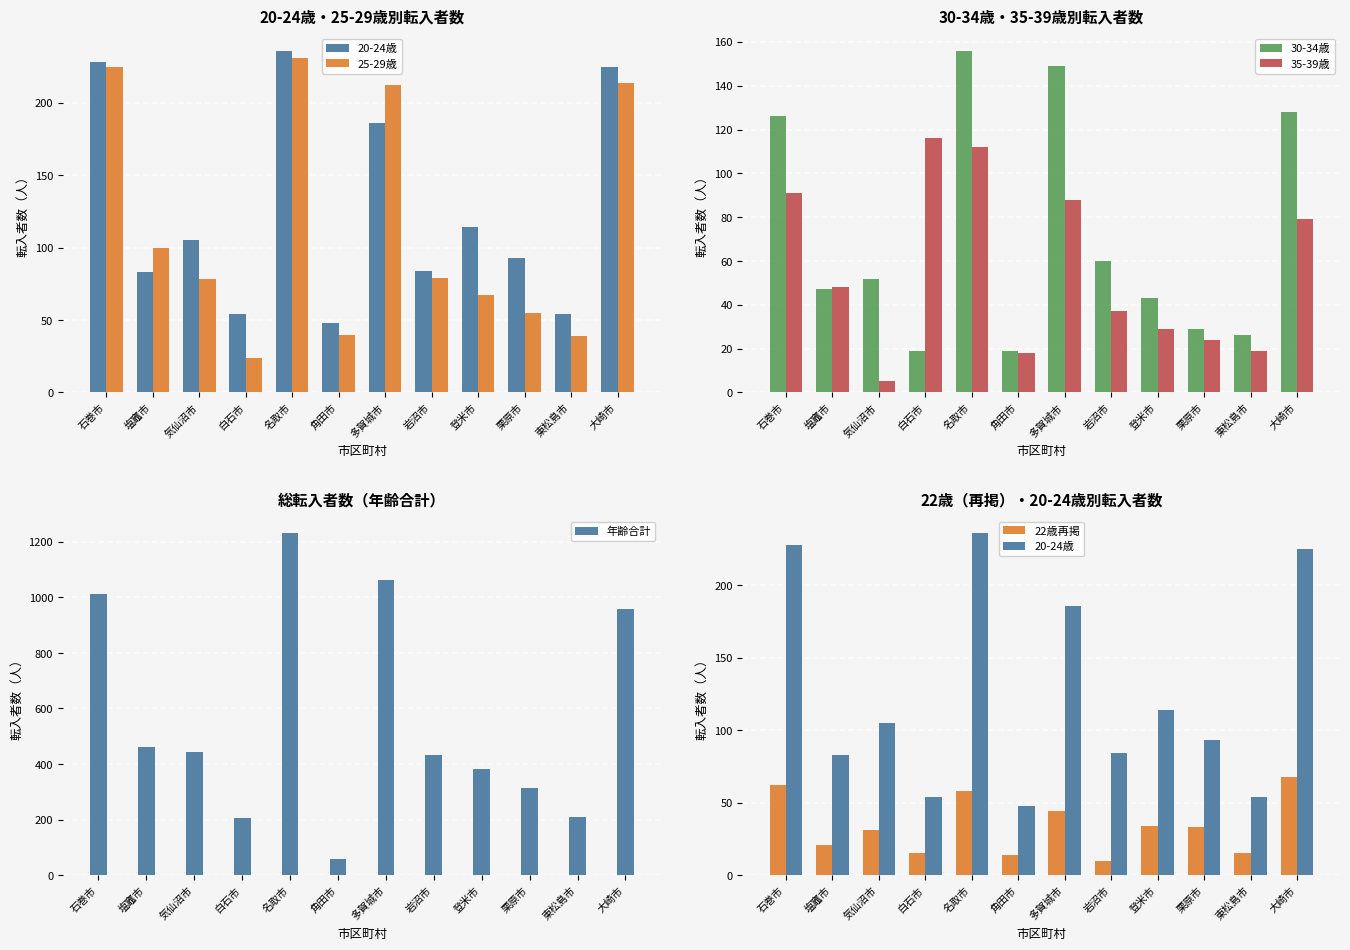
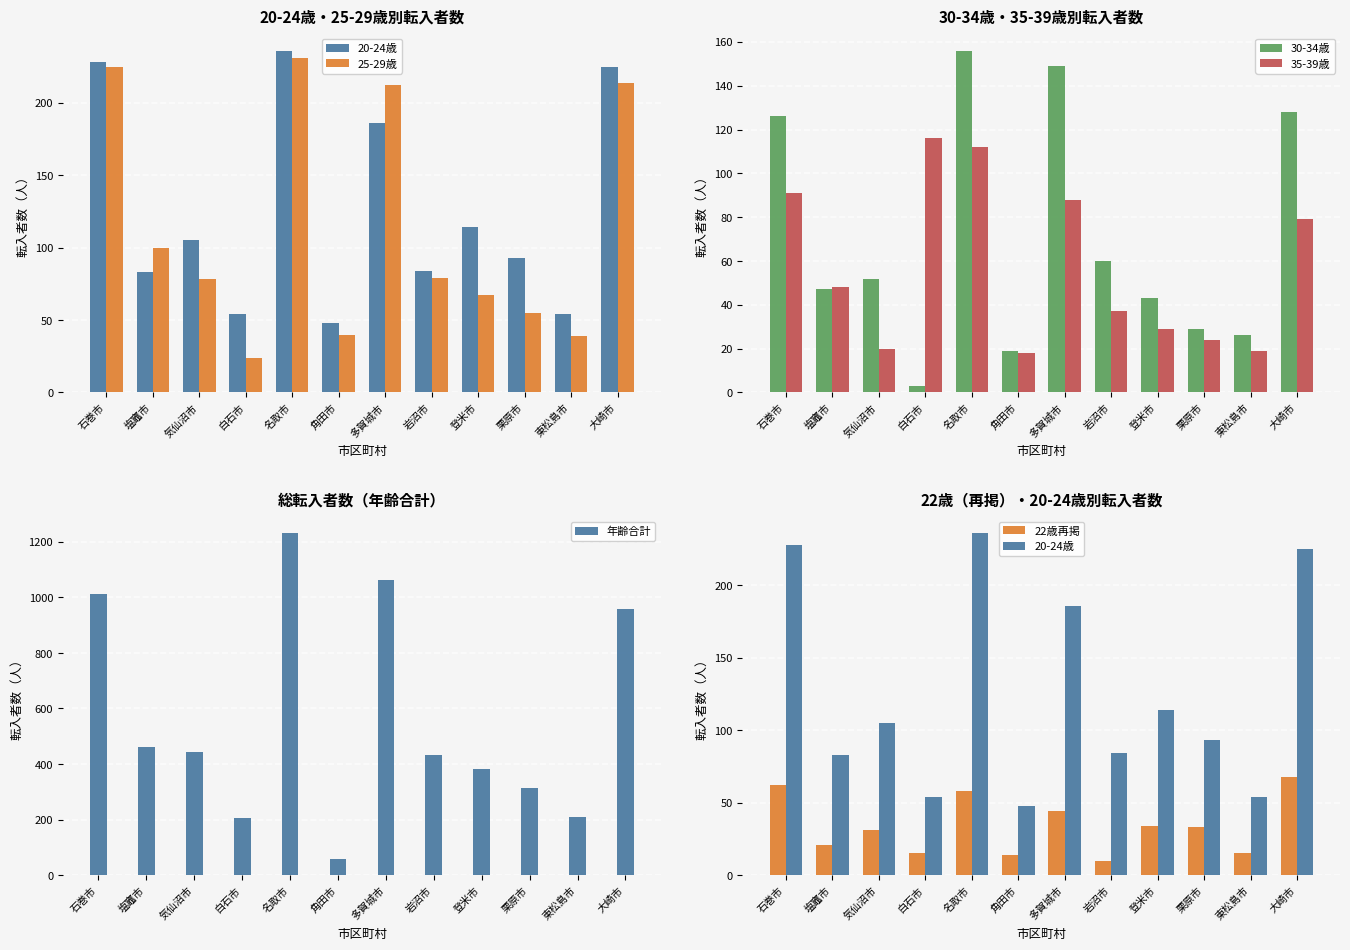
  {
    "20-24歳・25-29歳別転入者数": {
      "20-24歳": {
        "石巻市": 228,
        "塩竈市": 83,
        "気仙沼市": 105,
        "白石市": 54,
        "名取市": 236,
        "角田市": 48,
        "多賀城市": 186,
        "岩沼市": 84,
        "登米市": 114,
        "栗原市": 93,
        "東松島市": 54,
        "大崎市": 225
      },
      "25-29歳": {
        "石巻市": 225,
        "塩竈市": 100,
        "気仙沼市": 78,
        "白石市": 24,
        "名取市": 231,
        "角田市": 40,
        "多賀城市": 212,
        "岩沼市": 79,
        "登米市": 67,
        "栗原市": 55,
        "東松島市": 39,
        "大崎市": 214
      }
    },
    "30-34歳・35-39歳別転入者数": {
      "30-34歳": {
        "石巻市": 126,
        "塩竈市": 47,
        "気仙沼市": 52,
-       "白石市": 19,
+       "白石市": 3,
        "名取市": 156,
        "角田市": 19,
        "多賀城市": 149,
        "岩沼市": 60,
        "登米市": 43,
        "栗原市": 29,
        "東松島市": 26,
        "大崎市": 128
      },
      "35-39歳": {
        "石巻市": 91,
        "塩竈市": 48,
-       "気仙沼市": 5,
+       "気仙沼市": 20,
        "白石市": 116,
        "名取市": 112,
        "角田市": 18,
        "多賀城市": 88,
        "岩沼市": 37,
        "登米市": 29,
        "栗原市": 24,
        "東松島市": 19,
        "大崎市": 79
      }
    },
    "総転入者数（年齢合計）": {
      "石巻市": 1010,
      "塩竈市": 460,
      "気仙沼市": 440,
      "白石市": 210,
      "名取市": 1230,
      "角田市": 60,
      "多賀城市": 1060,
      "岩沼市": 430,
      "登米市": 380,
      "栗原市": 320,
      "東松島市": 210,
      "大崎市": 960
    },
    "22歳（再掲）・20-24歳別転入者数": {
      "22歳再掲": {
        "石巻市": 62,
        "塩竈市": 21,
        "気仙沼市": 31,
        "白石市": 15,
        "名取市": 58,
        "角田市": 14,
        "多賀城市": 44,
        "岩沼市": 10,
        "登米市": 34,
        "栗原市": 33,
        "東松島市": 15,
        "大崎市": 68
      },
      "20-24歳": {
        "石巻市": 228,
        "塩竈市": 83,
        "気仙沼市": 105,
        "白石市": 54,
        "名取市": 236,
        "角田市": 48,
        "多賀城市": 186,
        "岩沼市": 84,
        "登米市": 114,
        "栗原市": 93,
        "東松島市": 54,
        "大崎市": 225
      }
    }
  }
